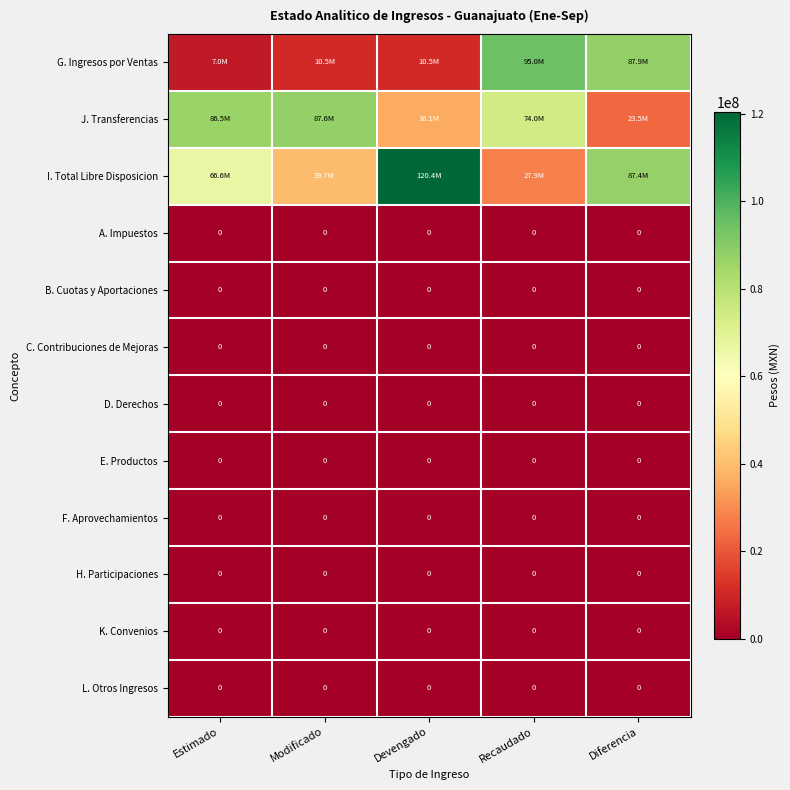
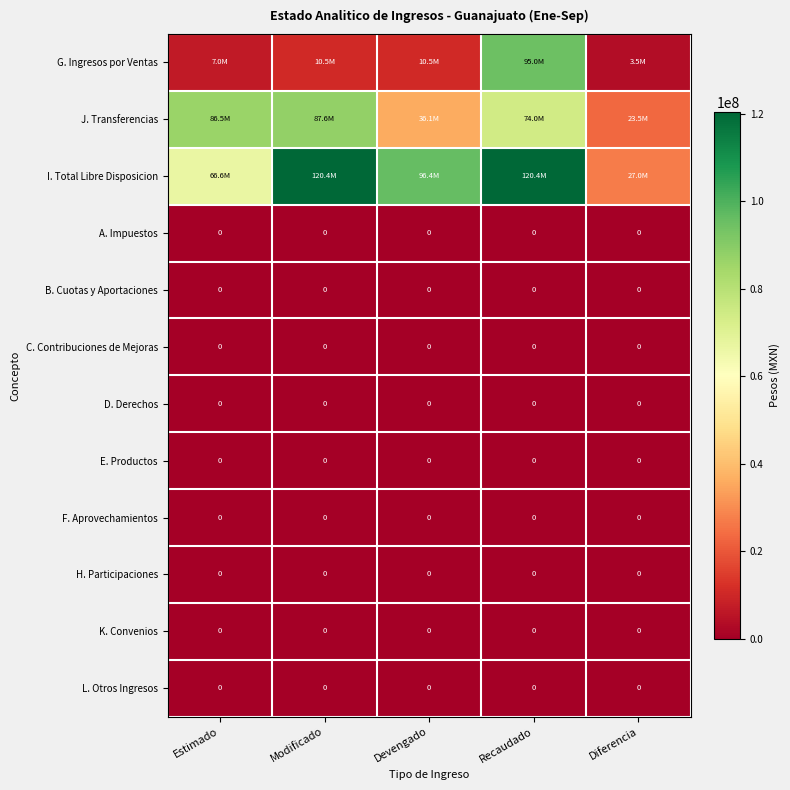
  {
    "G. Ingresos por Ventas": {
      "Estimado": "7.0M",
      "Modificado": "10.5M",
      "Devengado": "10.5M",
      "Recaudado": "95.0M",
-     "Diferencia": "87.9M"
+     "Diferencia": "3.5M"
    },
    "J. Transferencias": {
      "Estimado": "86.5M",
      "Modificado": "87.6M",
      "Devengado": "36.1M",
      "Recaudado": "74.0M",
      "Diferencia": "23.5M"
    },
    "I. Total Libre Disposicion": {
      "Estimado": "66.6M",
-     "Modificado": "39.7M",
-     "Devengado": "120.4M",
-     "Recaudado": "27.9M",
-     "Diferencia": "87.4M"
+     "Modificado": "120.4M",
+     "Devengado": "96.4M",
+     "Recaudado": "120.4M",
+     "Diferencia": "27.0M"
    },
    "A. Impuestos": {
      "Estimado": "0",
      "Modificado": "0",
      "Devengado": "0",
      "Recaudado": "0",
      "Diferencia": "0"
    },
    "B. Cuotas y Aportaciones": {
      "Estimado": "0",
      "Modificado": "0",
      "Devengado": "0",
      "Recaudado": "0",
      "Diferencia": "0"
    },
    "C. Contribuciones de Mejoras": {
      "Estimado": "0",
      "Modificado": "0",
      "Devengado": "0",
      "Recaudado": "0",
      "Diferencia": "0"
    },
    "D. Derechos": {
      "Estimado": "0",
      "Modificado": "0",
      "Devengado": "0",
      "Recaudado": "0",
      "Diferencia": "0"
    },
    "E. Productos": {
      "Estimado": "0",
      "Modificado": "0",
      "Devengado": "0",
      "Recaudado": "0",
      "Diferencia": "0"
    },
    "F. Aprovechamientos": {
      "Estimado": "0",
      "Modificado": "0",
      "Devengado": "0",
      "Recaudado": "0",
      "Diferencia": "0"
    },
    "H. Participaciones": {
      "Estimado": "0",
      "Modificado": "0",
      "Devengado": "0",
      "Recaudado": "0",
      "Diferencia": "0"
    },
    "K. Convenios": {
      "Estimado": "0",
      "Modificado": "0",
      "Devengado": "0",
      "Recaudado": "0",
      "Diferencia": "0"
    },
    "L. Otros Ingresos": {
      "Estimado": "0",
      "Modificado": "0",
      "Devengado": "0",
      "Recaudado": "0",
      "Diferencia": "0"
    }
  }
